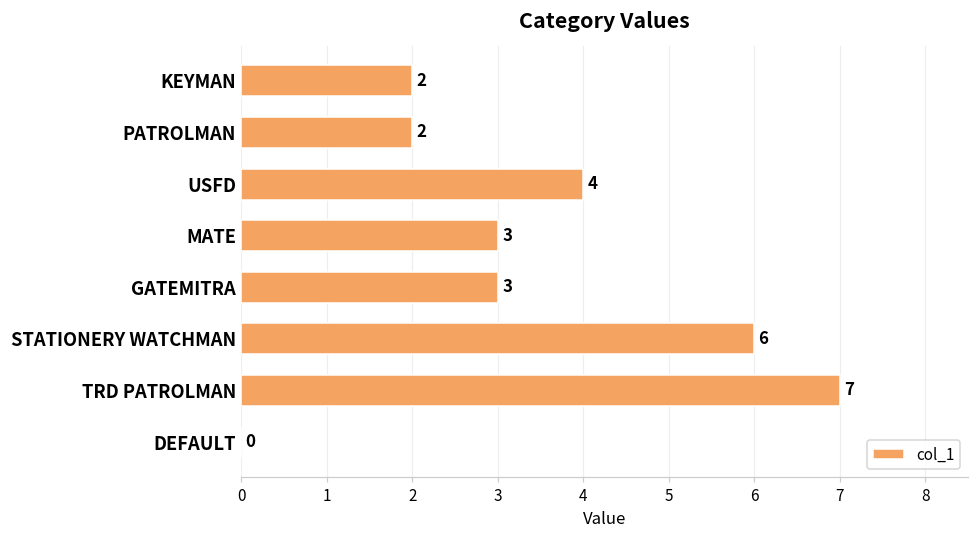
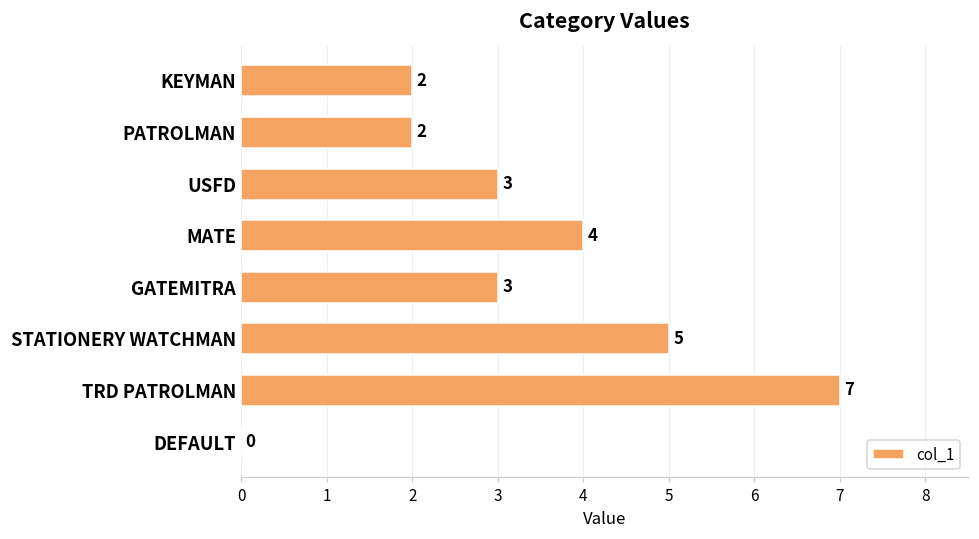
  {
    "KEYMAN": 2,
    "PATROLMAN": 2,
-   "USFD": 4,
-   "MATE": 3,
+   "USFD": 3,
+   "MATE": 4,
    "GATEMITRA": 3,
-   "STATIONERY WATCHMAN": 6,
+   "STATIONERY WATCHMAN": 5,
    "TRD PATROLMAN": 7,
    "DEFAULT": 0
  }
